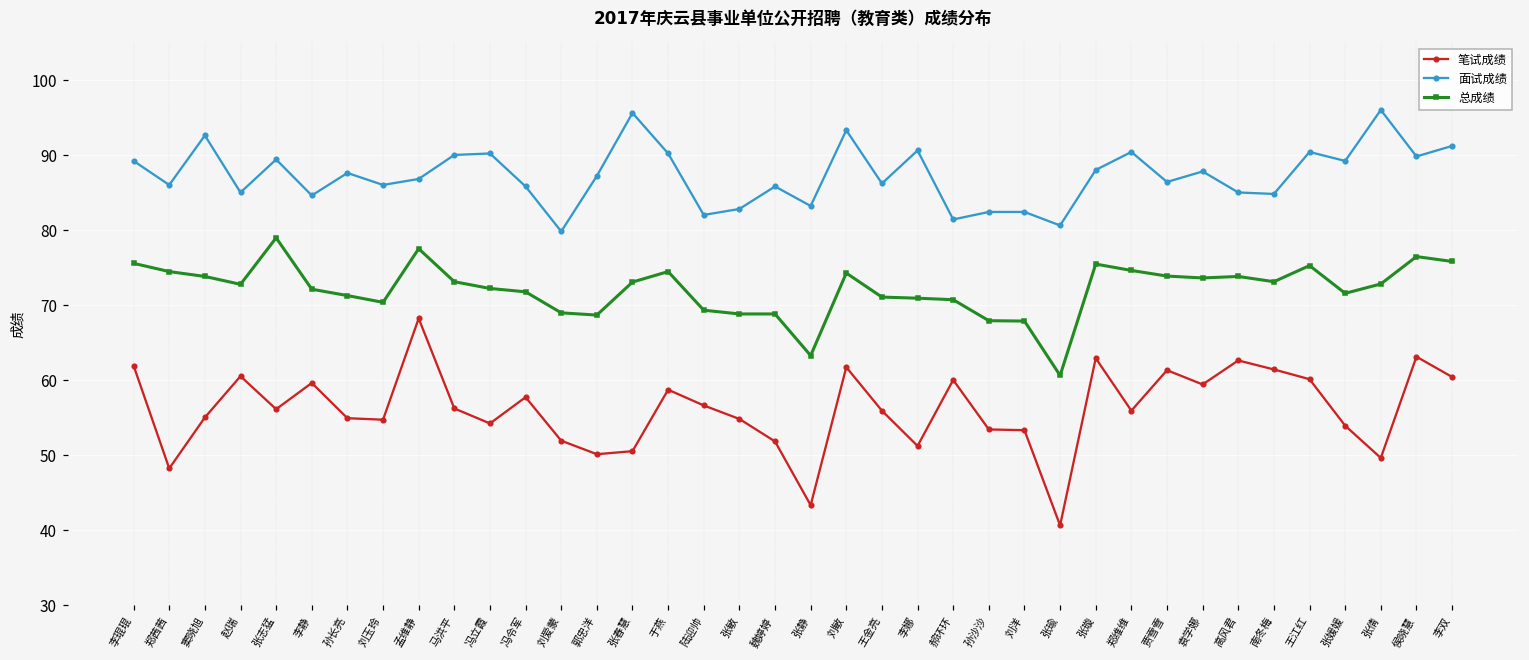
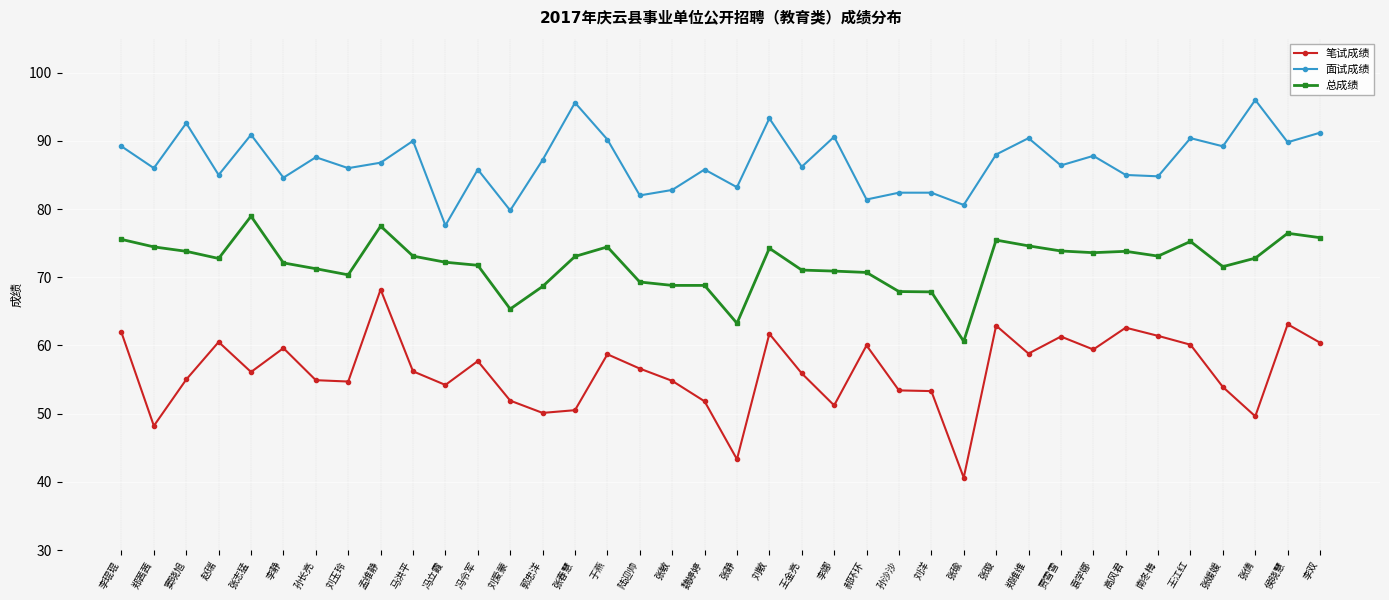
  {
    "笔试成绩": {
      "李琨琨": 62,
      "郑茜茜": 48,
      "窦晓旭": 55,
      "赵瑞": 61,
      "张志猛": 56,
      "李静": 60,
      "孙长亮": 55,
      "刘玉玲": 55,
      "孟维静": 68,
      "马洪平": 56,
      "冯立霞": 54,
      "冯令军": 58,
      "刘爱蒙": 52,
      "郭忠洋": 50,
      "张春慧": 51,
      "于燕": 59,
      "陆迎帅": 57,
      "张敏": 55,
      "魏婷婷": 52,
      "张静": 43,
      "刘敏": 62,
      "王金亮": 56,
      "李娜": 51,
      "郝环环": 60,
      "孙沙沙": 53,
      "刘洋": 53,
      "张瑜": 41,
      "张璇": 63,
-     "郑维维": 56,
+     "郑维维": 59,
      "贾雪雪": 61,
      "袁学娜": 59,
      "高风君": 63,
      "南冬梅": 61,
      "王江红": 60,
      "张媛媛": 54,
      "张倩": 50,
      "侯晓慧": 63,
      "李双": 60
    },
    "面试成绩": {
      "李琨琨": 89,
      "郑茜茜": 86,
      "窦晓旭": 93,
      "赵瑞": 85,
-     "张志猛": 89,
+     "张志猛": 91,
      "李静": 85,
      "孙长亮": 88,
      "刘玉玲": 86,
      "孟维静": 87,
      "马洪平": 90,
-     "冯立霞": 90,
+     "冯立霞": 78,
      "冯令军": 86,
      "刘爱蒙": 80,
      "郭忠洋": 87,
      "张春慧": 96,
      "于燕": 90,
      "陆迎帅": 82,
      "张敏": 83,
      "魏婷婷": 86,
      "张静": 83,
      "刘敏": 93,
      "王金亮": 86,
      "李娜": 91,
      "郝环环": 81,
      "孙沙沙": 82,
      "刘洋": 82,
      "张瑜": 81,
      "张璇": 88,
      "郑维维": 90,
      "贾雪雪": 86,
      "袁学娜": 88,
      "高风君": 85,
      "南冬梅": 85,
      "王江红": 90,
      "张媛媛": 89,
      "张倩": 96,
      "侯晓慧": 90,
      "李双": 91
    },
    "总成绩": {
      "李琨琨": 76,
      "郑茜茜": 74,
      "窦晓旭": 74,
      "赵瑞": 73,
      "张志猛": 79,
      "李静": 72,
      "孙长亮": 71,
      "刘玉玲": 70,
      "孟维静": 78,
      "马洪平": 73,
      "冯立霞": 72,
      "冯令军": 72,
-     "刘爱蒙": 69,
+     "刘爱蒙": 65,
      "郭忠洋": 69,
      "张春慧": 73,
      "于燕": 74,
      "陆迎帅": 69,
      "张敏": 69,
      "魏婷婷": 69,
      "张静": 63,
      "刘敏": 74,
      "王金亮": 71,
      "李娜": 71,
      "郝环环": 71,
      "孙沙沙": 68,
      "刘洋": 68,
      "张瑜": 61,
      "张璇": 75,
      "郑维维": 75,
      "贾雪雪": 74,
      "袁学娜": 74,
      "高风君": 74,
      "南冬梅": 73,
      "王江红": 75,
      "张媛媛": 72,
      "张倩": 73,
      "侯晓慧": 76,
      "李双": 76
    }
  }
